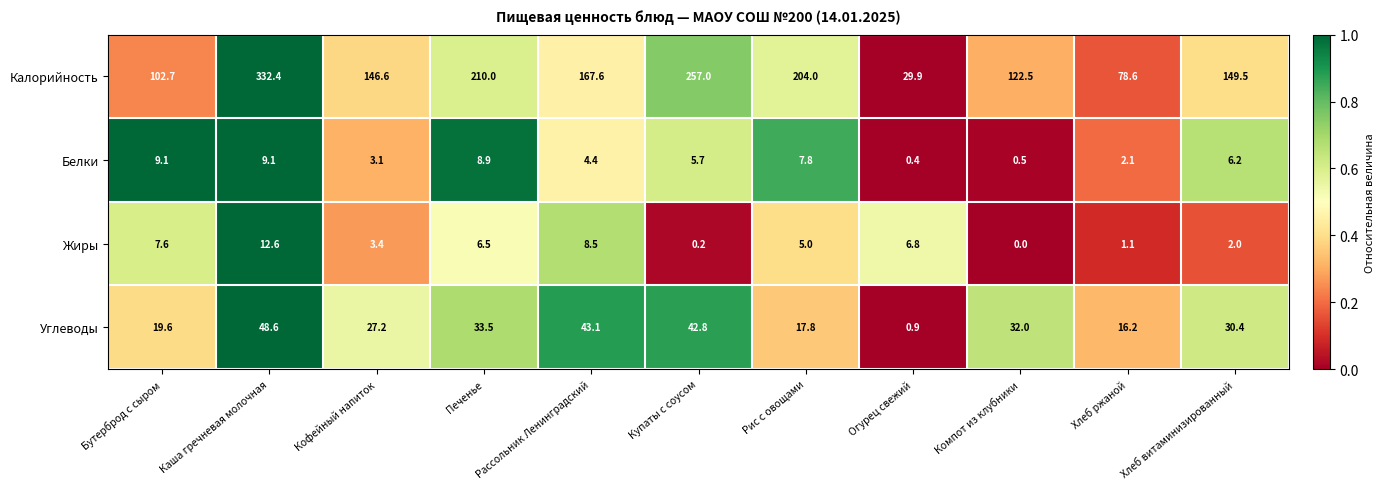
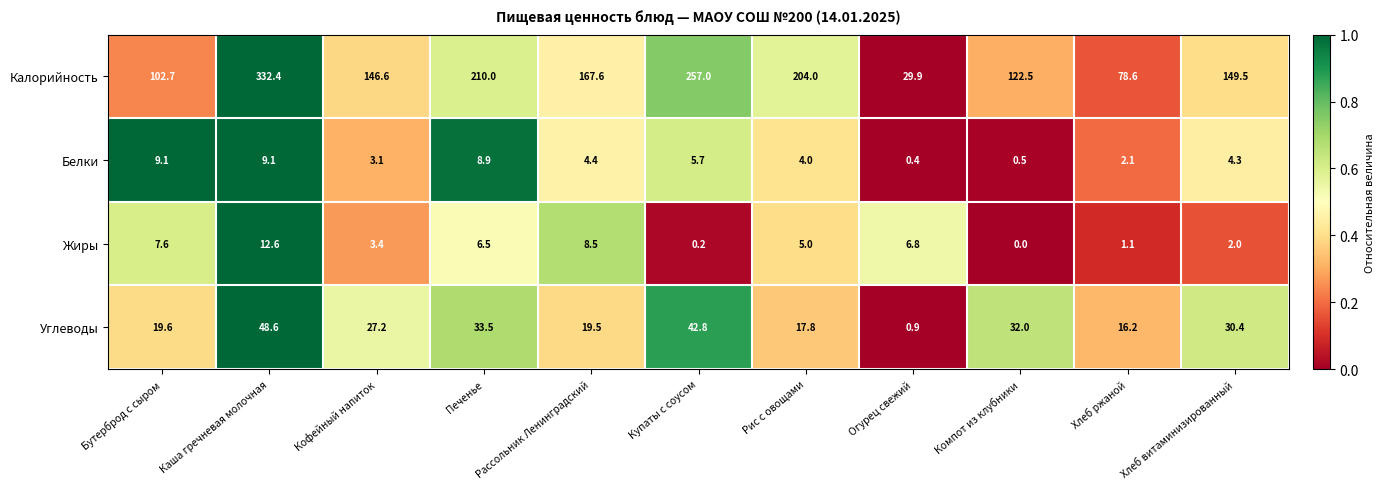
  {
    "Калорийность": {
      "Бутерброд с сыром": 102.7,
      "Каша гречневая молочная": 332.4,
      "Кофейный напиток": 146.6,
      "Печенье": 210.0,
      "Рассольник Ленинградский": 167.6,
      "Купаты с соусом": 257.0,
      "Рис с овощами": 204.0,
      "Огурец свежий": 29.9,
      "Компот из клубники": 122.5,
      "Хлеб ржаной": 78.6,
      "Хлеб витаминизированный": 149.5
    },
    "Белки": {
      "Бутерброд с сыром": 9.1,
      "Каша гречневая молочная": 9.1,
      "Кофейный напиток": 3.1,
      "Печенье": 8.9,
      "Рассольник Ленинградский": 4.4,
      "Купаты с соусом": 5.7,
-     "Рис с овощами": 7.8,
+     "Рис с овощами": 4.0,
      "Огурец свежий": 0.4,
      "Компот из клубники": 0.5,
      "Хлеб ржаной": 2.1,
-     "Хлеб витаминизированный": 6.2
+     "Хлеб витаминизированный": 4.3
    },
    "Жиры": {
      "Бутерброд с сыром": 7.6,
      "Каша гречневая молочная": 12.6,
      "Кофейный напиток": 3.4,
      "Печенье": 6.5,
      "Рассольник Ленинградский": 8.5,
      "Купаты с соусом": 0.2,
      "Рис с овощами": 5.0,
      "Огурец свежий": 6.8,
      "Компот из клубники": 0.0,
      "Хлеб ржаной": 1.1,
      "Хлеб витаминизированный": 2.0
    },
    "Углеводы": {
      "Бутерброд с сыром": 19.6,
      "Каша гречневая молочная": 48.6,
      "Кофейный напиток": 27.2,
      "Печенье": 33.5,
-     "Рассольник Ленинградский": 43.1,
+     "Рассольник Ленинградский": 19.5,
      "Купаты с соусом": 42.8,
      "Рис с овощами": 17.8,
      "Огурец свежий": 0.9,
      "Компот из клубники": 32.0,
      "Хлеб ржаной": 16.2,
      "Хлеб витаминизированный": 30.4
    }
  }
